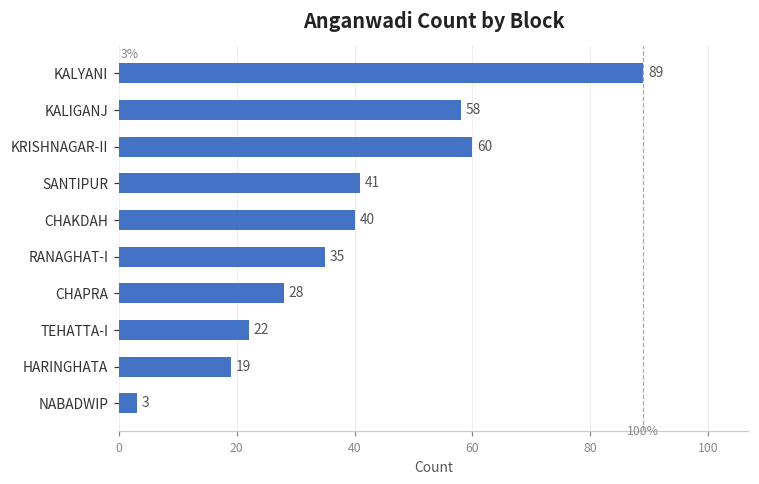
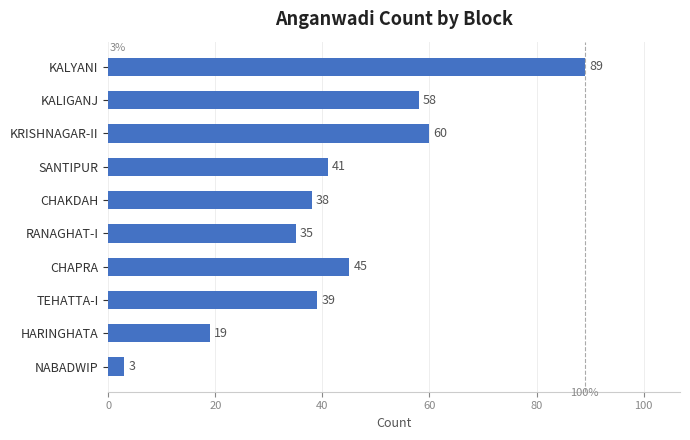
  {
    "KALYANI": 89,
    "KALIGANJ": 58,
    "KRISHNAGAR-II": 60,
    "SANTIPUR": 41,
-   "CHAKDAH": 40,
+   "CHAKDAH": 38,
    "RANAGHAT-I": 35,
-   "CHAPRA": 28,
-   "TEHATTA-I": 22,
+   "CHAPRA": 45,
+   "TEHATTA-I": 39,
    "HARINGHATA": 19,
    "NABADWIP": 3
  }
